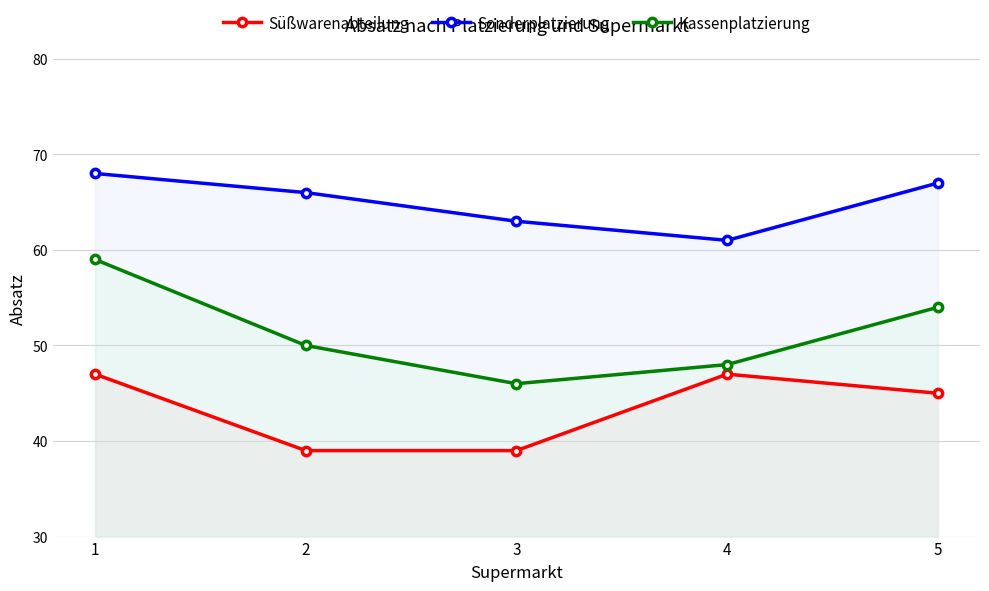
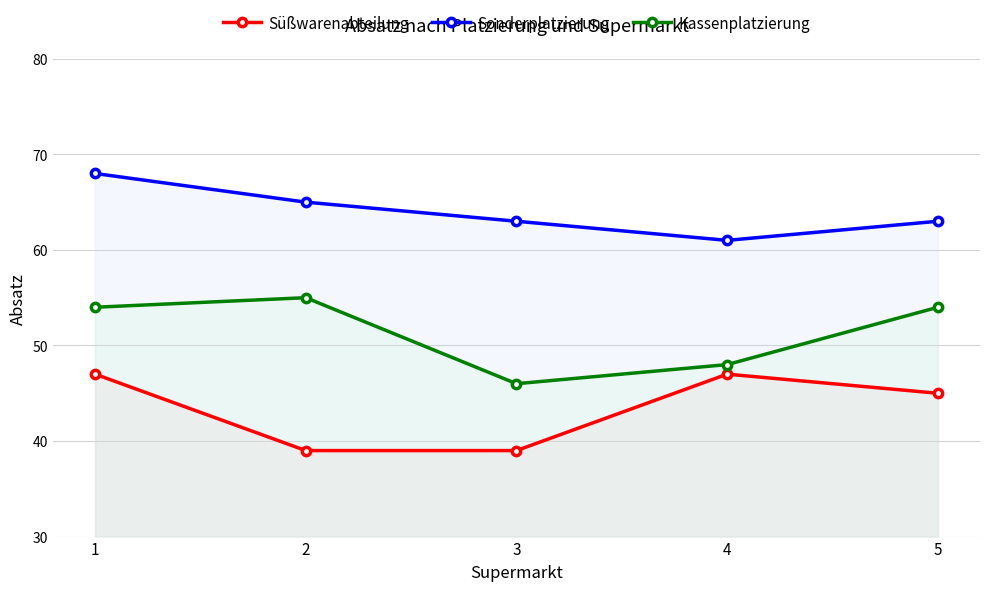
  {
    "Süßwarenabteilung": {
      "1": 47,
      "2": 39,
      "3": 39,
      "4": 47,
      "5": 45
    },
    "Sonderplatzierung": {
      "1": 68,
-     "2": 66,
+     "2": 65,
      "3": 63,
      "4": 61,
-     "5": 67
+     "5": 63
    },
    "Kassenplatzierung": {
-     "1": 59,
-     "2": 50,
+     "1": 54,
+     "2": 55,
      "3": 46,
      "4": 48,
      "5": 54
    }
  }
